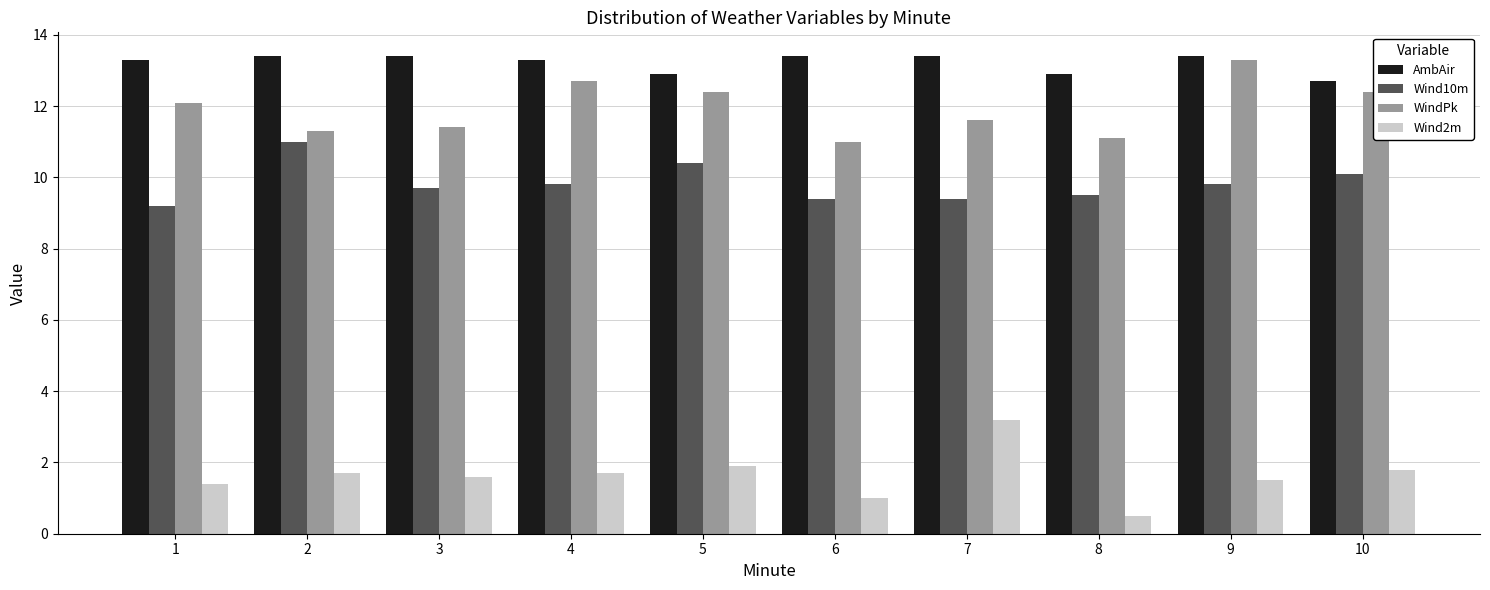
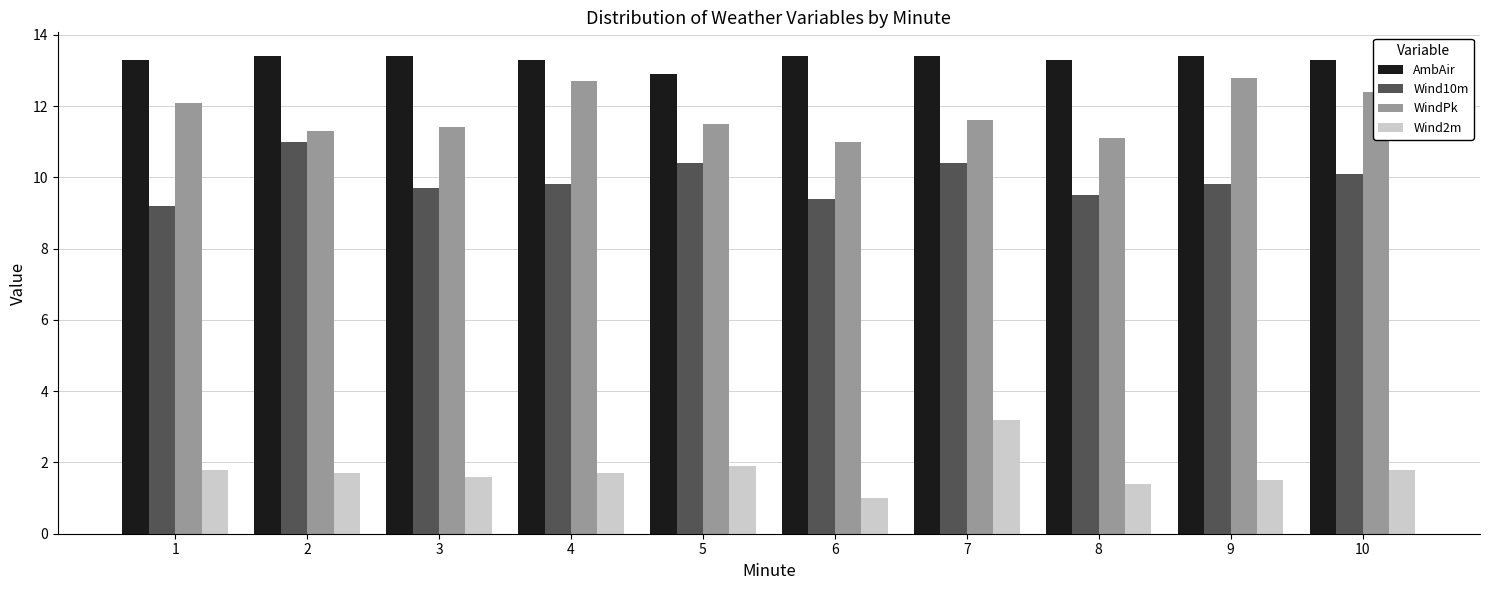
  {
    "AmbAir": {
      "1": 13.3,
      "2": 13.4,
      "3": 13.4,
      "4": 13.3,
      "5": 12.9,
      "6": 13.4,
      "7": 13.4,
-     "8": 12.9,
+     "8": 13.3,
      "9": 13.4,
-     "10": 12.7
+     "10": 13.3
    },
    "Wind10m": {
      "1": 9.2,
      "2": 11.0,
      "3": 9.7,
      "4": 9.8,
      "5": 10.4,
      "6": 9.4,
-     "7": 9.4,
+     "7": 10.4,
      "8": 9.5,
      "9": 9.8,
      "10": 10.1
    },
    "WindPk": {
      "1": 12.1,
      "2": 11.3,
      "3": 11.4,
      "4": 12.7,
-     "5": 12.4,
+     "5": 11.5,
      "6": 11.0,
      "7": 11.6,
      "8": 11.1,
-     "9": 13.3
+     "9": 12.8
    },
    "Wind2m": {
-     "1": 1.4,
+     "1": 1.8,
      "2": 1.7,
      "3": 1.6,
      "4": 1.7,
      "5": 1.9,
      "6": 1.0,
      "7": 3.2,
-     "8": 0.5,
+     "8": 1.4,
      "9": 1.5,
      "10": 1.8
    }
  }
